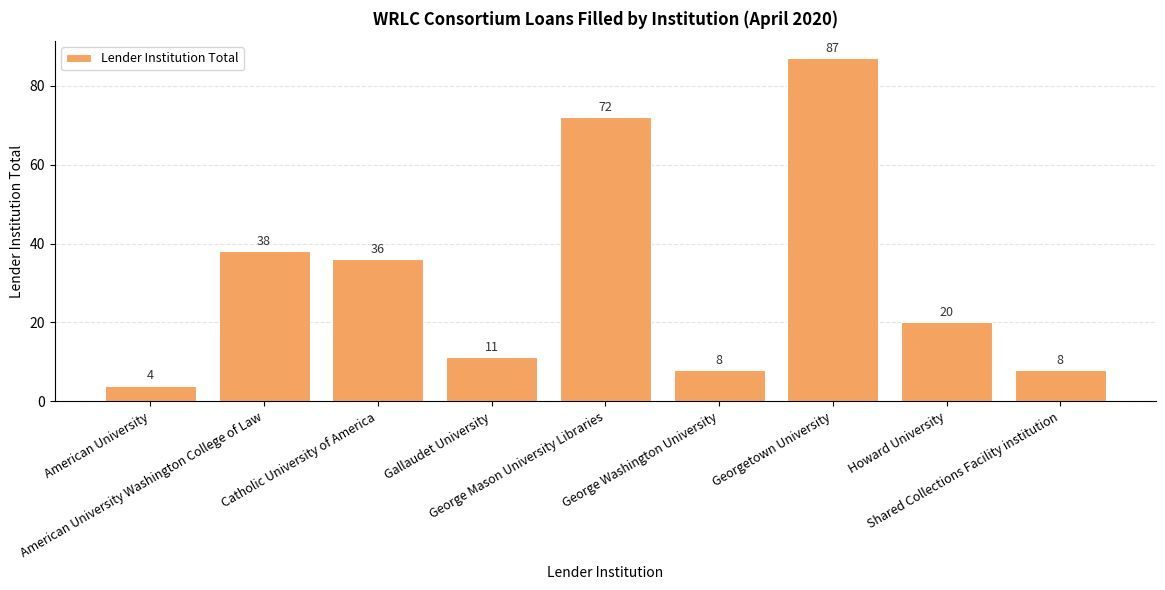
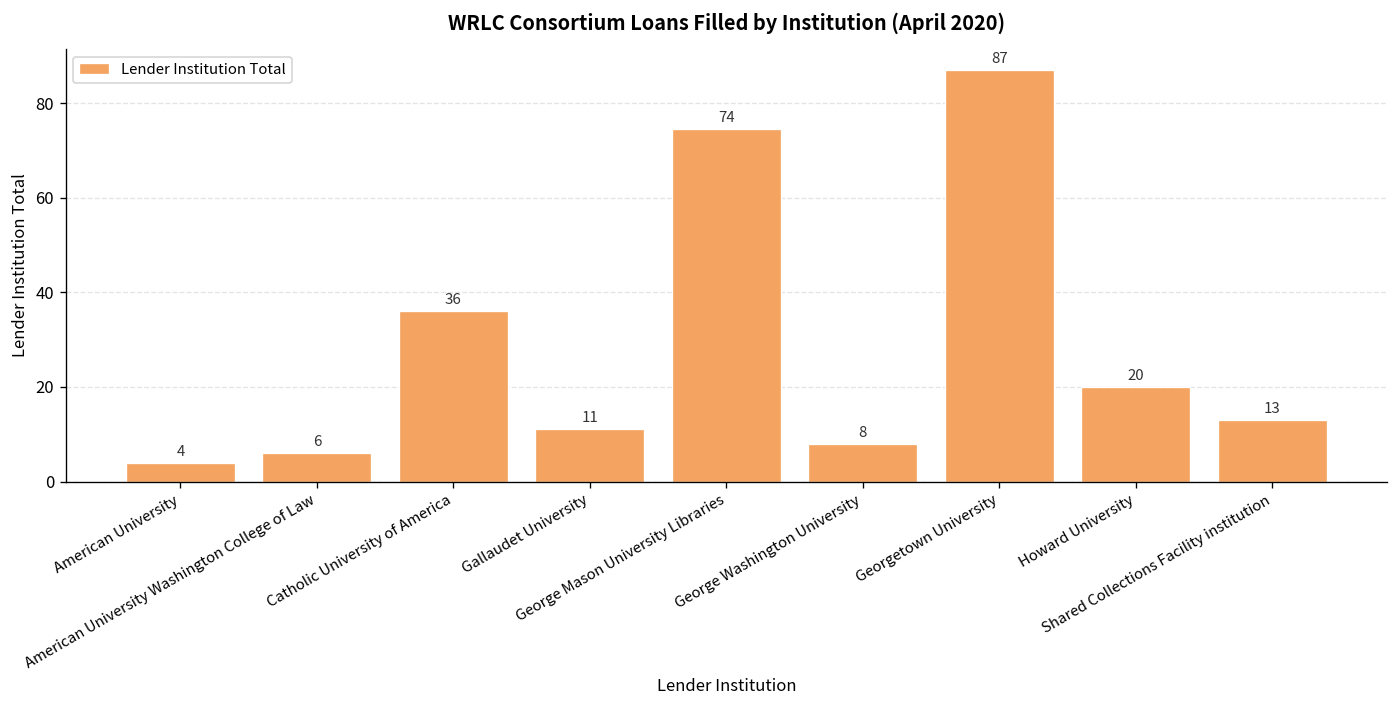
  {
    "American University": 4,
-   "American University Washington College of Law": 38,
+   "American University Washington College of Law": 6,
    "Catholic University of America": 36,
    "Gallaudet University": 11,
-   "George Mason University Libraries": 72,
+   "George Mason University Libraries": 74,
    "George Washington University": 8,
    "Georgetown University": 87,
    "Howard University": 20,
-   "Shared Collections Facility institution": 8
+   "Shared Collections Facility institution": 13
  }
